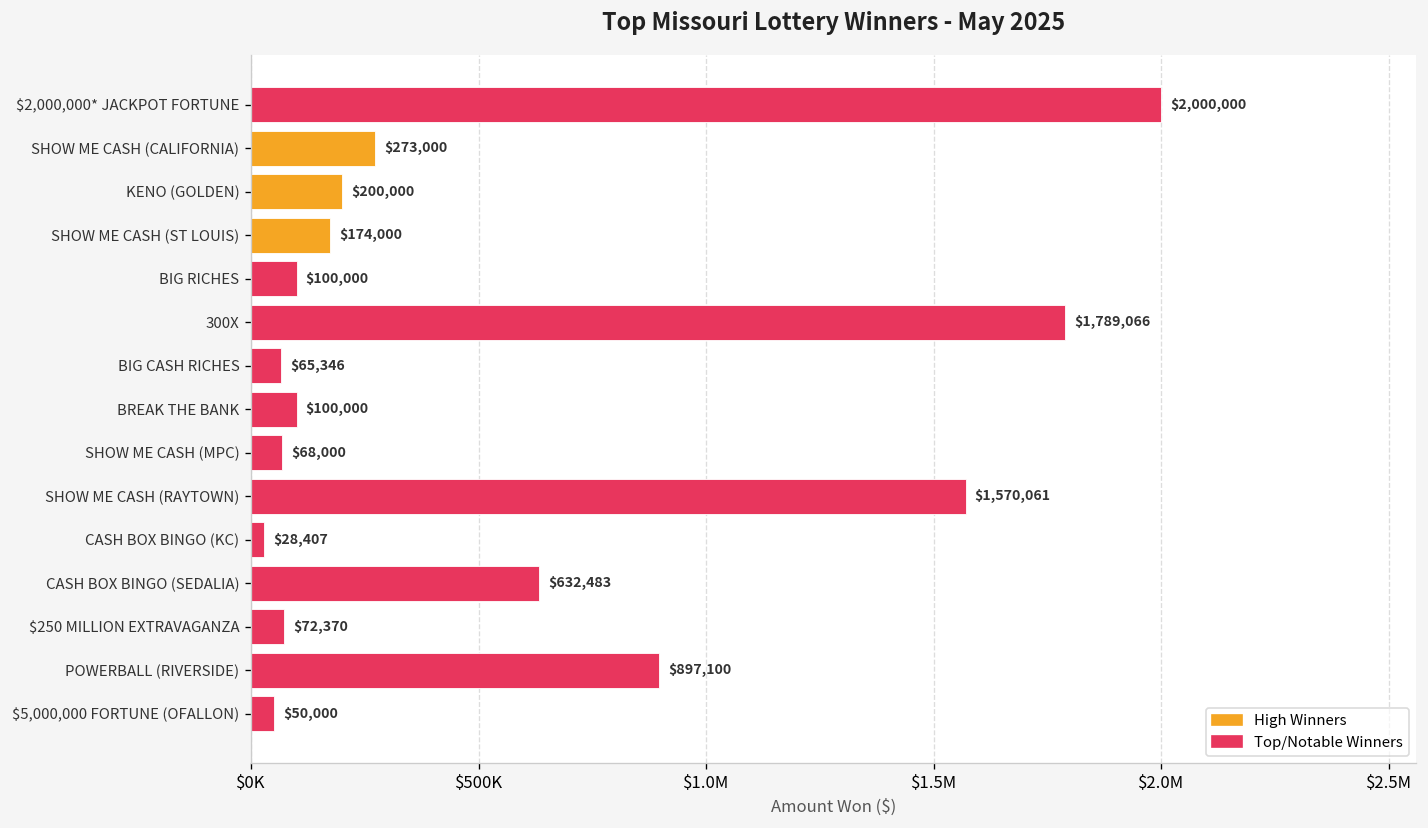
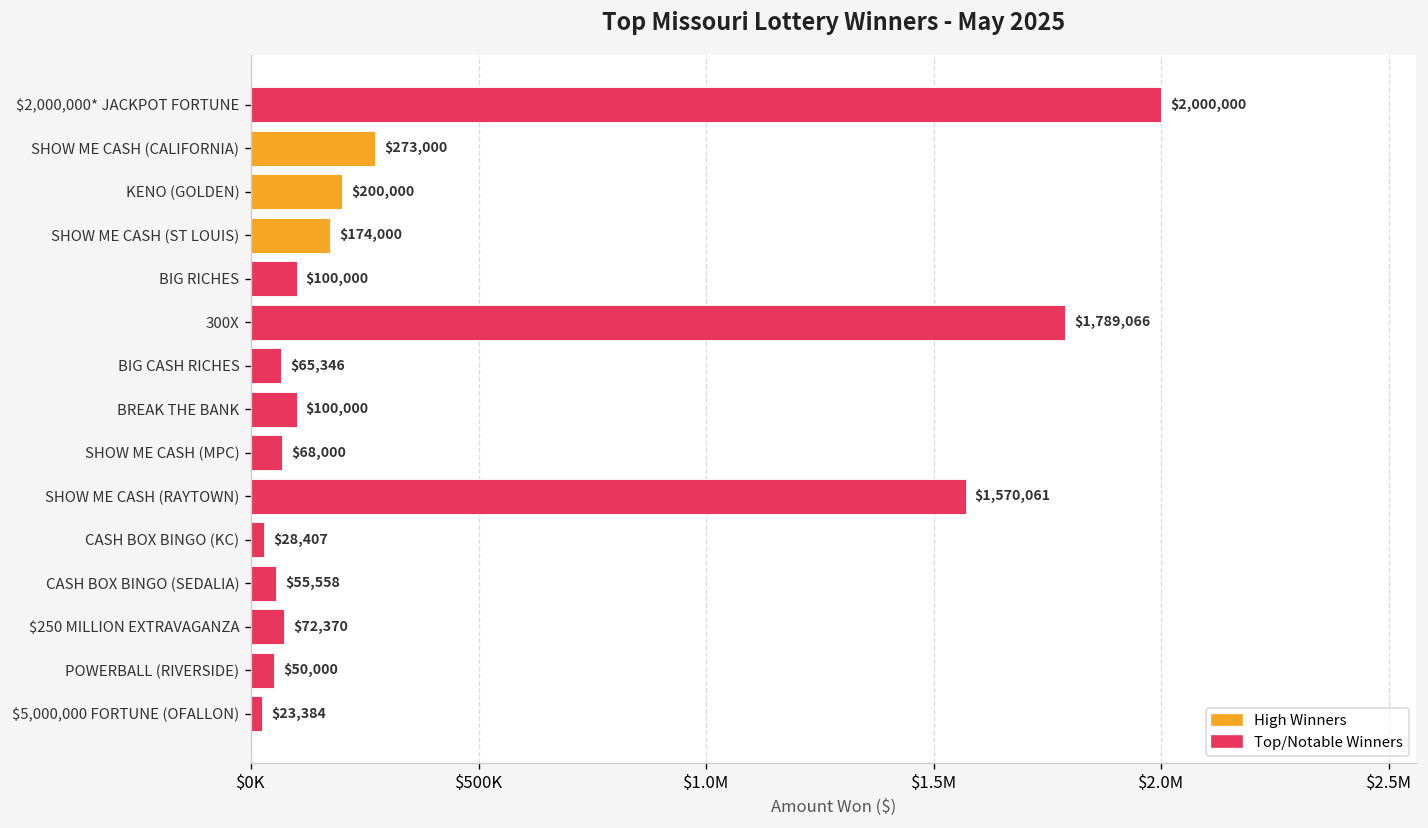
  {
    "$2,000,000* JACKPOT FORTUNE": "$2,000,000",
    "SHOW ME CASH (CALIFORNIA)": "$273,000",
    "KENO (GOLDEN)": "$200,000",
    "SHOW ME CASH (ST LOUIS)": "$174,000",
    "BIG RICHES": "$100,000",
    "300X": "$1,789,066",
    "BIG CASH RICHES": "$65,346",
    "BREAK THE BANK": "$100,000",
    "SHOW ME CASH (MPC)": "$68,000",
    "SHOW ME CASH (RAYTOWN)": "$1,570,061",
    "CASH BOX BINGO (KC)": "$28,407",
-   "CASH BOX BINGO (SEDALIA)": "$632,483",
+   "CASH BOX BINGO (SEDALIA)": "$55,558",
    "$250 MILLION EXTRAVAGANZA": "$72,370",
-   "POWERBALL (RIVERSIDE)": "$897,100",
-   "$5,000,000 FORTUNE (OFALLON)": "$50,000"
+   "POWERBALL (RIVERSIDE)": "$50,000",
+   "$5,000,000 FORTUNE (OFALLON)": "$23,384"
  }
